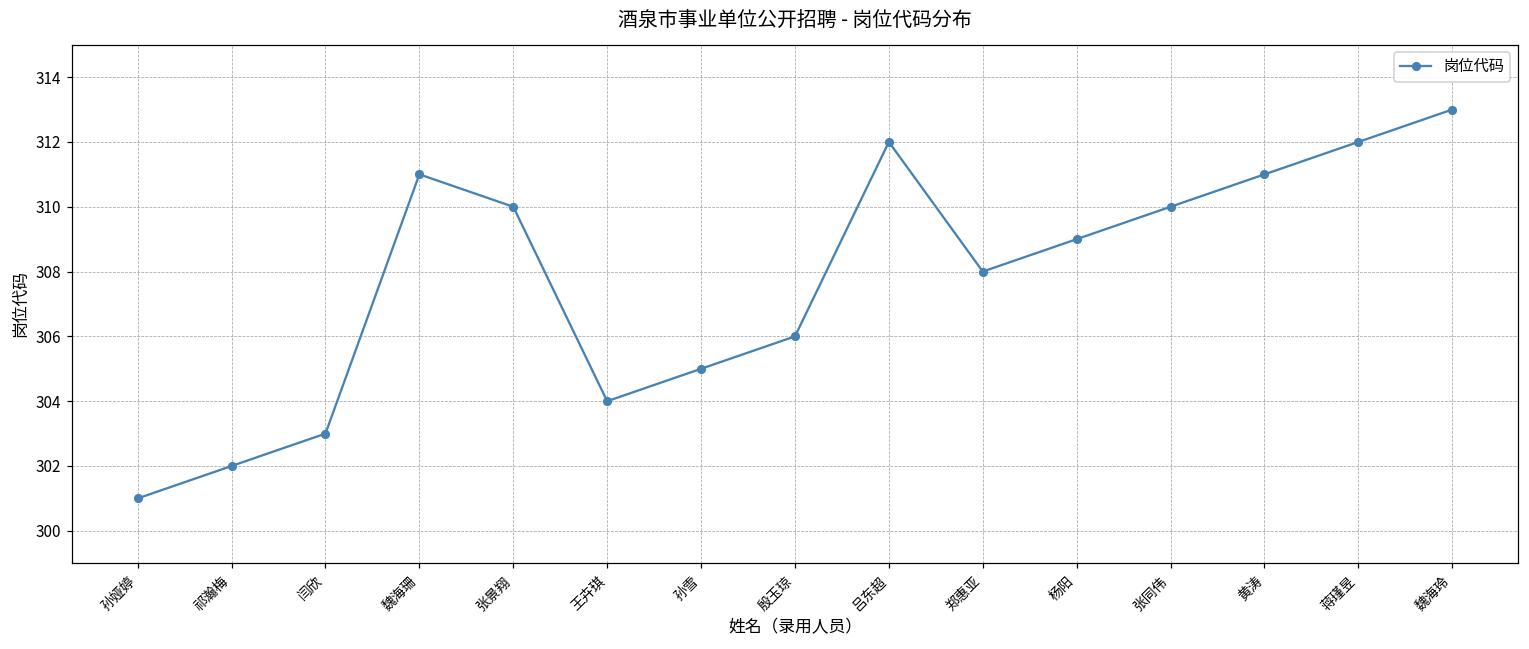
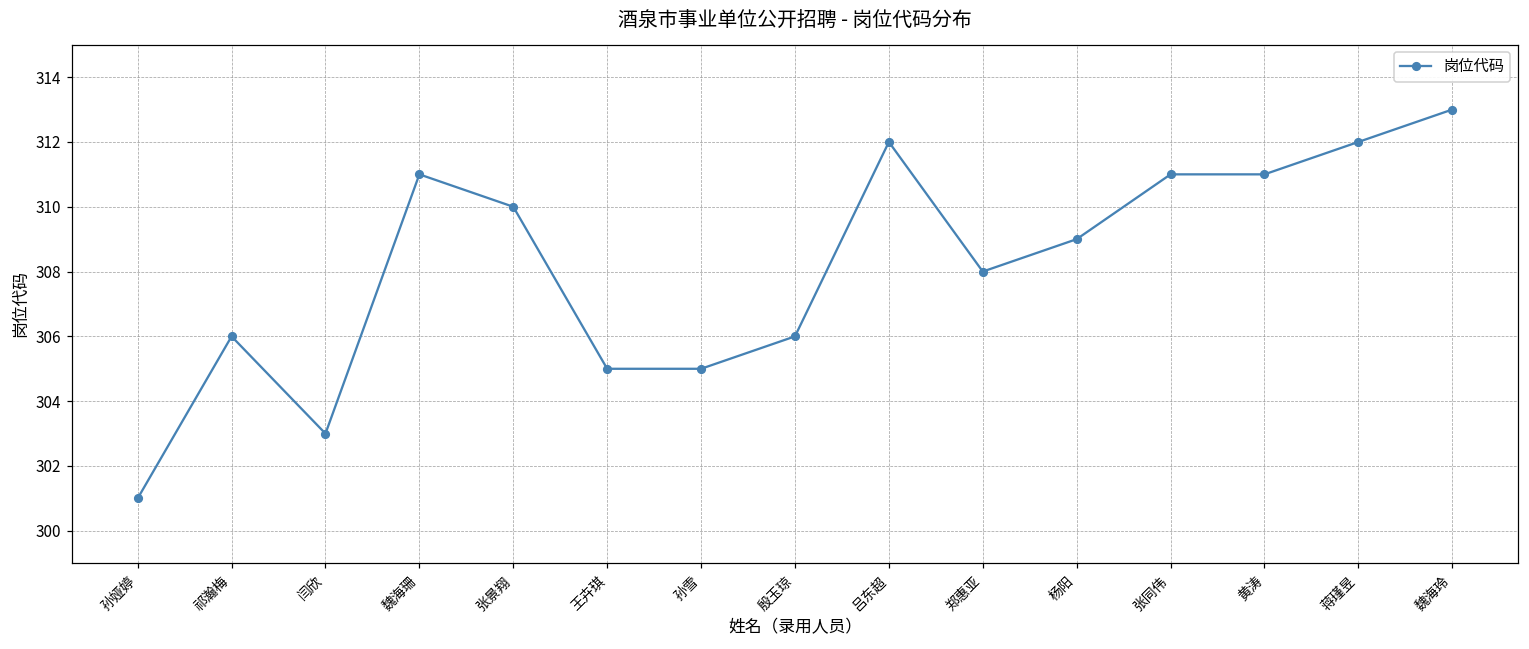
  {
    "孙娅婷": 301,
-   "祁瀚梅": 302,
+   "祁瀚梅": 306,
    "闫欣": 303,
    "魏海珊": 311,
    "张景翔": 310,
-   "王卉琪": 304,
+   "王卉琪": 305,
    "孙雪": 305,
    "殷玉琼": 306,
    "吕东超": 312,
    "郑惠亚": 308,
    "杨阳": 309,
-   "张同伟": 310,
+   "张同伟": 311,
    "黄涛": 311,
    "蒋瑾昱": 312,
    "魏海玲": 313
  }
